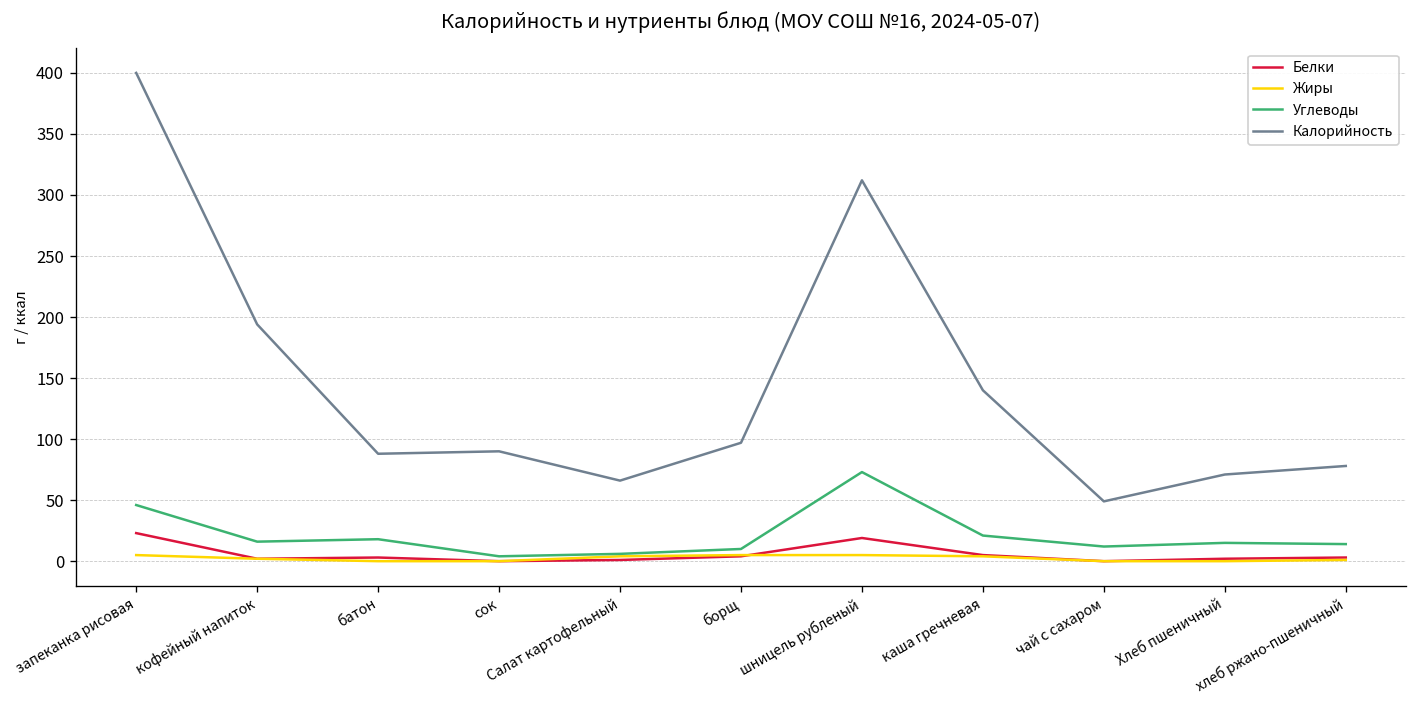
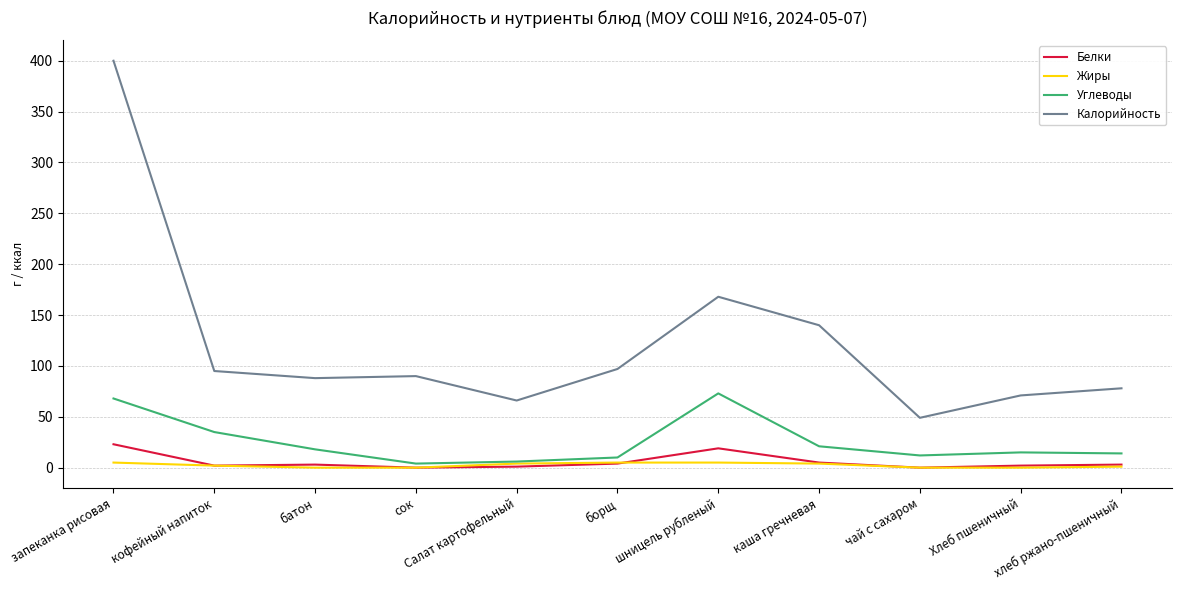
  {
    "Белки": {
      "запеканка рисовая": 23,
      "батон": 3,
      "Салат картофельный": 1,
      "шницель рубленый": 19
    },
    "Жиры": {
      "запеканка рисовая": 5,
      "батон": 0,
      "шницель рубленый": 5
    },
    "Углеводы": {
-     "запеканка рисовая": 46,
-     "кофейный напиток": 16,
+     "запеканка рисовая": 68,
+     "кофейный напиток": 35,
      "батон": 18,
      "сок": 4,
      "борщ": 10,
      "шницель рубленый": 73,
      "каша гречневая": 21,
      "чай с сахаром": 12,
      "Хлеб пшеничный": 15,
      "хлеб ржано-пшеничный": 14
    },
    "Калорийность": {
      "запеканка рисовая": 400,
-     "кофейный напиток": 194,
+     "кофейный напиток": 95,
      "батон": 88,
      "сок": 90,
      "Салат картофельный": 66,
      "борщ": 97,
-     "шницель рубленый": 312,
+     "шницель рубленый": 168,
      "каша гречневая": 140,
      "чай с сахаром": 49,
      "Хлеб пшеничный": 71,
      "хлеб ржано-пшеничный": 78
    }
  }
